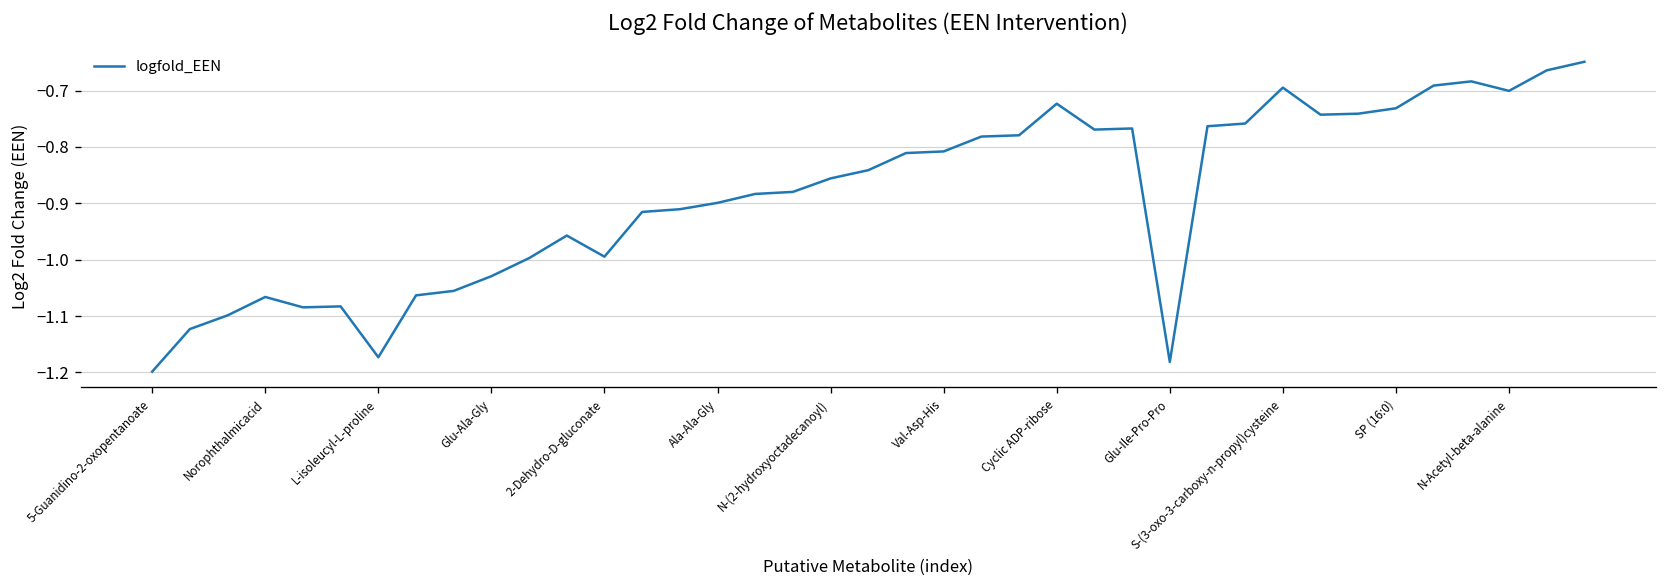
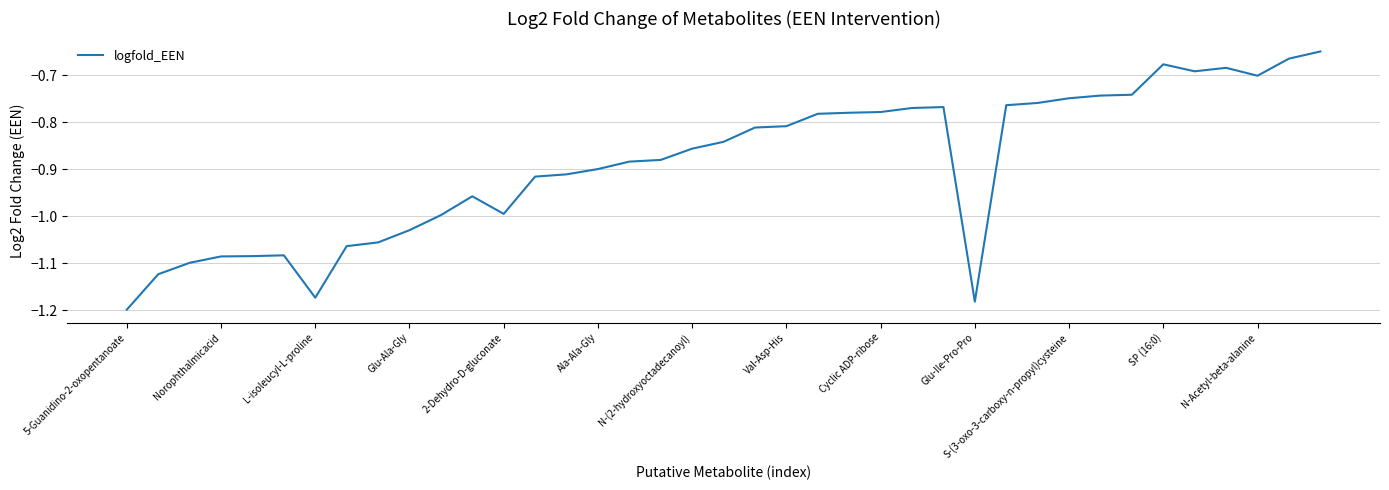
  {
    "5-Guanidino-2-oxopentanoate": -1.20,
-   "Norophthalmicacid": -1.07,
+   "Norophthalmicacid": -1.09,
    "L-isoleucyl-L-proline": -1.17,
    "Glu-Ala-Gly": -1.03,
    "2-Dehydro-D-gluconate": -0.99,
    "Ala-Ala-Gly": -0.90,
    "N-(2-hydroxyoctadecanoyl)": -0.86,
    "Val-Asp-His": -0.81,
-   "Cyclic ADP-ribose": -0.72,
+   "Cyclic ADP-ribose": -0.78,
    "Glu-Ile-Pro-Pro": -1.18,
-   "S-(3-oxo-3-carboxy-n-propyl)cysteine": -0.69,
-   "SP (16:0)": -0.73,
+   "S-(3-oxo-3-carboxy-n-propyl)cysteine": -0.75,
+   "SP (16:0)": -0.68,
    "N-Acetyl-beta-alanine": -0.70
  }
